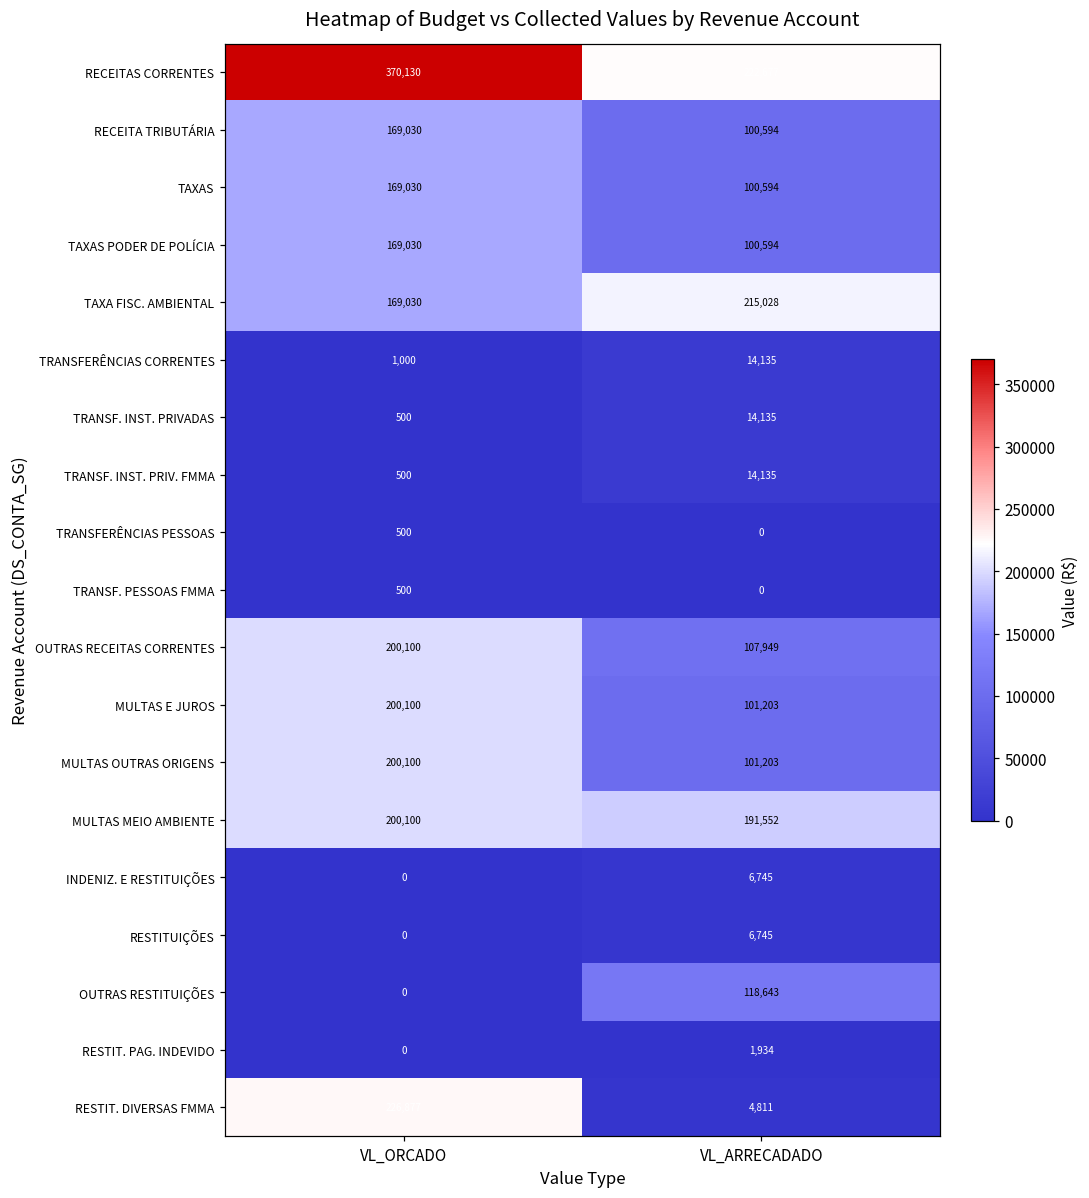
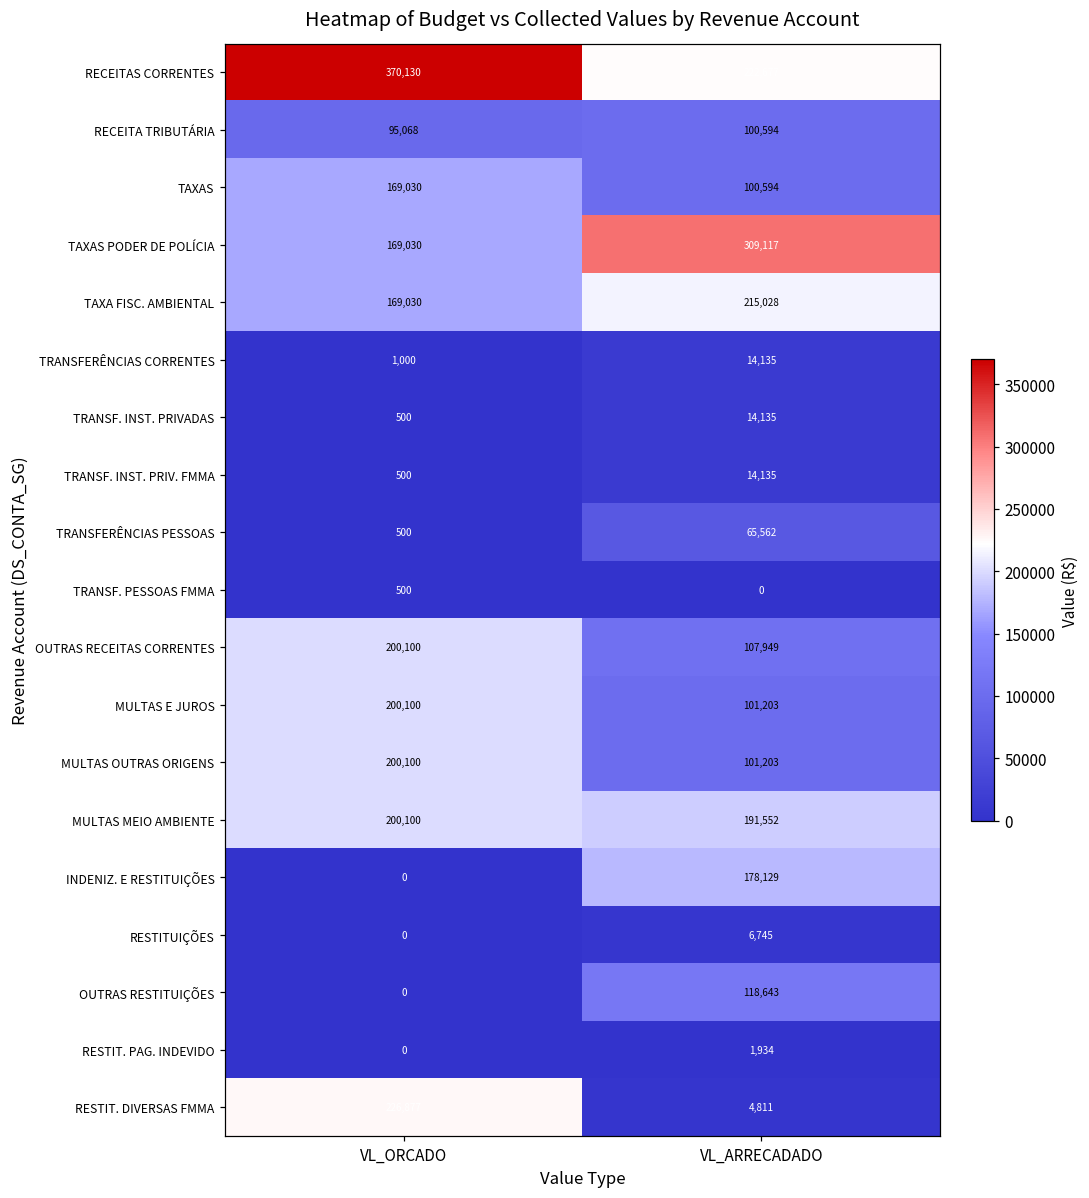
  {
    "RECEITAS CORRENTES": {
      "VL_ORCADO": "370,130"
    },
    "RECEITA TRIBUTÁRIA": {
-     "VL_ORCADO": "169,030",
+     "VL_ORCADO": "95,068",
      "VL_ARRECADADO": "100,594"
    },
    "TAXAS": {
      "VL_ORCADO": "169,030",
      "VL_ARRECADADO": "100,594"
    },
    "TAXAS PODER DE POLÍCIA": {
      "VL_ORCADO": "169,030",
-     "VL_ARRECADADO": "100,594"
+     "VL_ARRECADADO": "309,117"
    },
    "TAXA FISC. AMBIENTAL": {
      "VL_ORCADO": "169,030",
      "VL_ARRECADADO": "215,028"
    },
    "TRANSFERÊNCIAS CORRENTES": {
      "VL_ORCADO": "1,000",
      "VL_ARRECADADO": "14,135"
    },
    "TRANSF. INST. PRIVADAS": {
      "VL_ORCADO": "500",
      "VL_ARRECADADO": "14,135"
    },
    "TRANSF. INST. PRIV. FMMA": {
      "VL_ORCADO": "500",
      "VL_ARRECADADO": "14,135"
    },
    "TRANSFERÊNCIAS PESSOAS": {
      "VL_ORCADO": "500",
-     "VL_ARRECADADO": "0"
+     "VL_ARRECADADO": "65,562"
    },
    "TRANSF. PESSOAS FMMA": {
      "VL_ORCADO": "500",
      "VL_ARRECADADO": "0"
    },
    "OUTRAS RECEITAS CORRENTES": {
      "VL_ORCADO": "200,100",
      "VL_ARRECADADO": "107,949"
    },
    "MULTAS E JUROS": {
      "VL_ORCADO": "200,100",
      "VL_ARRECADADO": "101,203"
    },
    "MULTAS OUTRAS ORIGENS": {
      "VL_ORCADO": "200,100",
      "VL_ARRECADADO": "101,203"
    },
    "MULTAS MEIO AMBIENTE": {
      "VL_ORCADO": "200,100",
      "VL_ARRECADADO": "191,552"
    },
    "INDENIZ. E RESTITUIÇÕES": {
      "VL_ORCADO": "0",
-     "VL_ARRECADADO": "6,745"
+     "VL_ARRECADADO": "178,129"
    },
    "RESTITUIÇÕES": {
      "VL_ORCADO": "0",
      "VL_ARRECADADO": "6,745"
    },
    "OUTRAS RESTITUIÇÕES": {
      "VL_ORCADO": "0",
      "VL_ARRECADADO": "118,643"
    },
    "RESTIT. PAG. INDEVIDO": {
      "VL_ORCADO": "0",
      "VL_ARRECADADO": "1,934"
    },
    "RESTIT. DIVERSAS FMMA": {
      "VL_ARRECADADO": "4,811"
    }
  }
